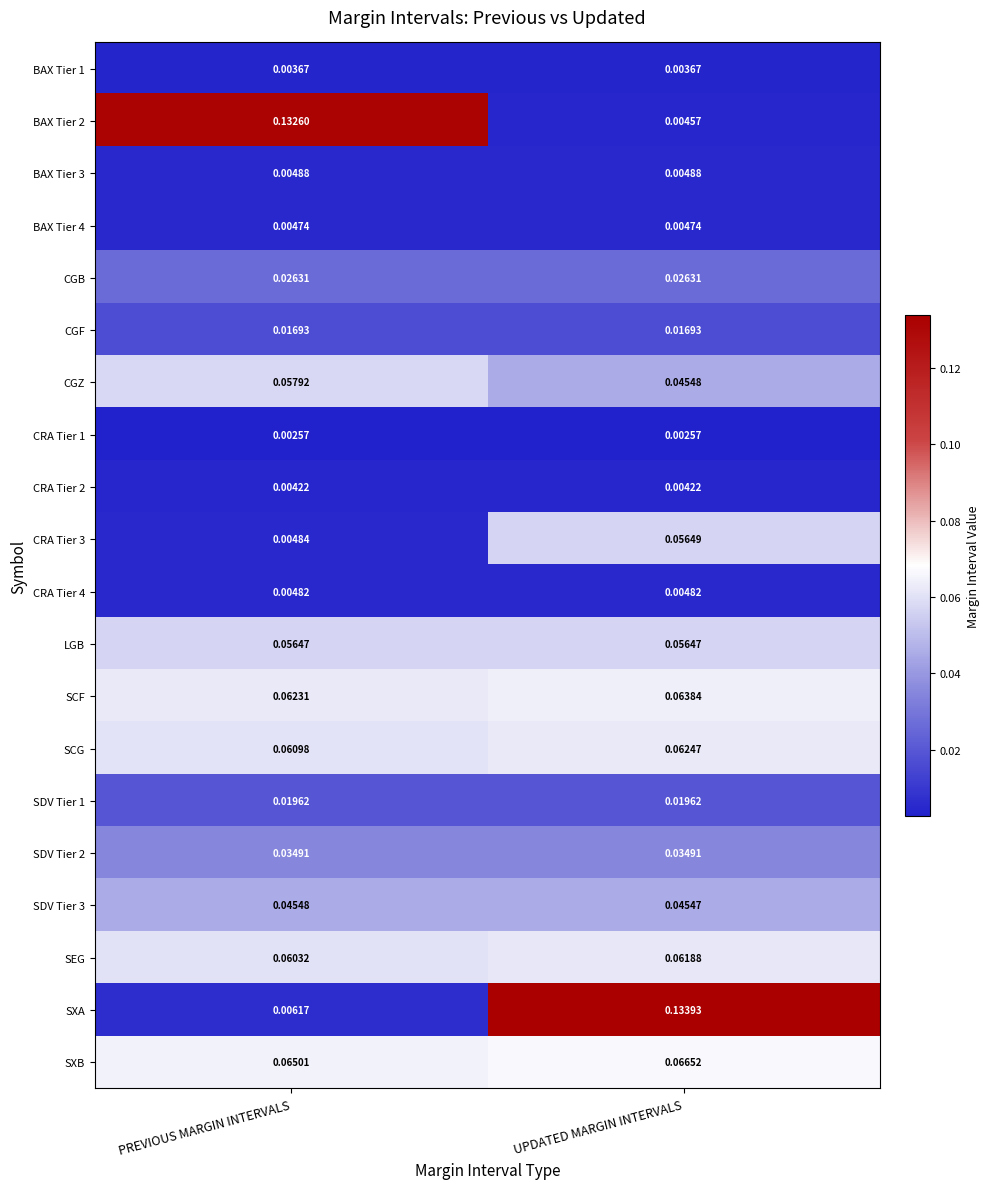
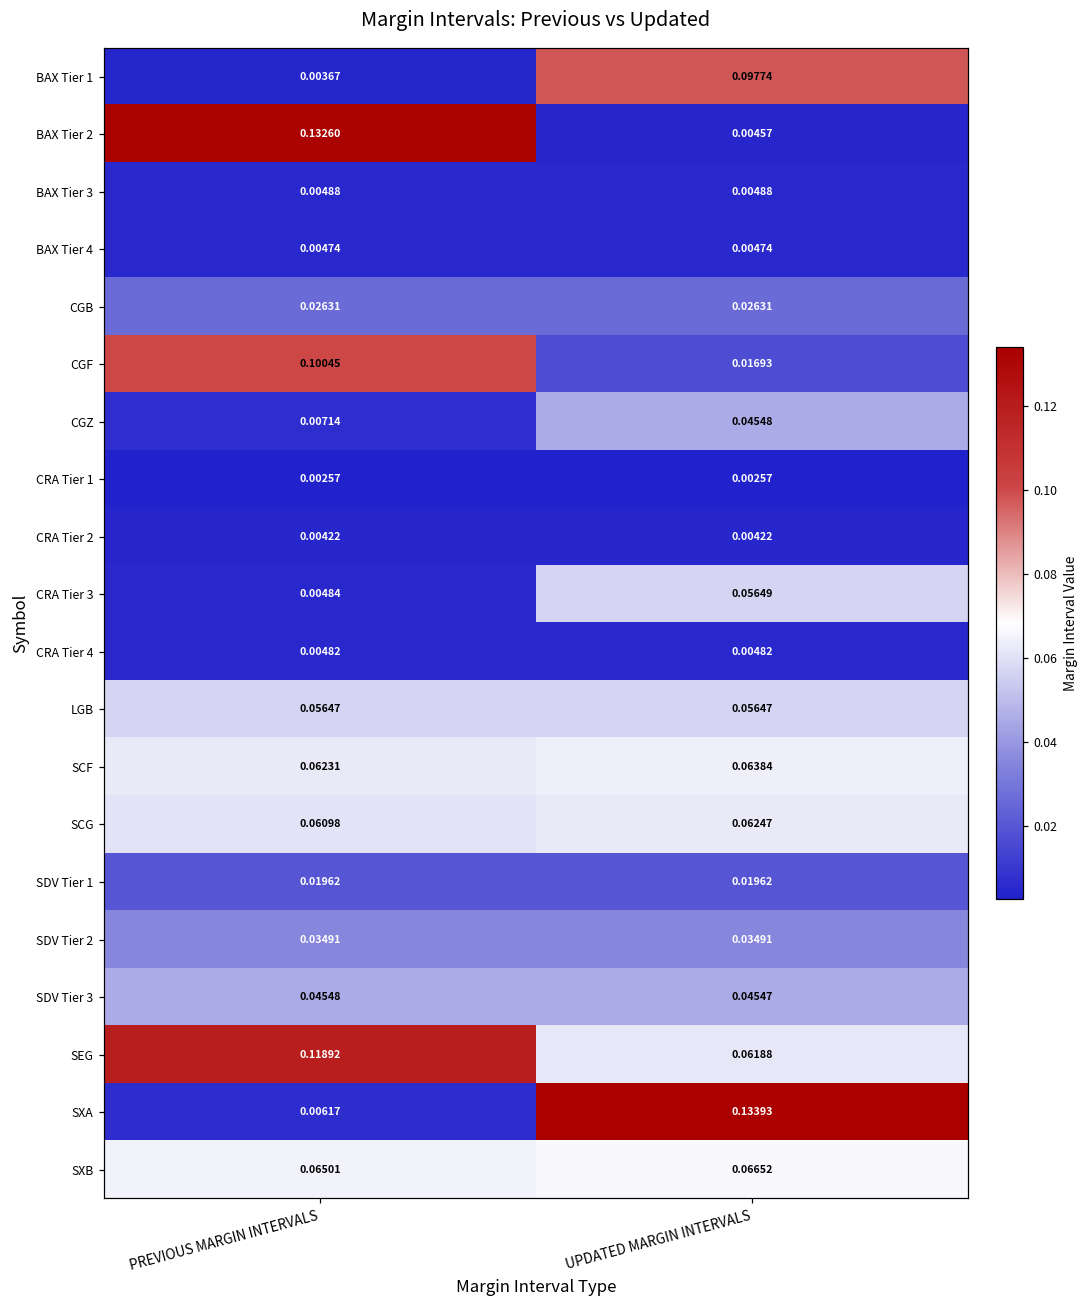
  {
    "BAX Tier 1": {
      "PREVIOUS MARGIN INTERVALS": 0.00367,
-     "UPDATED MARGIN INTERVALS": 0.00367
+     "UPDATED MARGIN INTERVALS": 0.09774
    },
    "BAX Tier 2": {
      "PREVIOUS MARGIN INTERVALS": 0.13260,
      "UPDATED MARGIN INTERVALS": 0.00457
    },
    "BAX Tier 3": {
      "PREVIOUS MARGIN INTERVALS": 0.00488,
      "UPDATED MARGIN INTERVALS": 0.00488
    },
    "BAX Tier 4": {
      "PREVIOUS MARGIN INTERVALS": 0.00474,
      "UPDATED MARGIN INTERVALS": 0.00474
    },
    "CGB": {
      "PREVIOUS MARGIN INTERVALS": 0.02631,
      "UPDATED MARGIN INTERVALS": 0.02631
    },
    "CGF": {
-     "PREVIOUS MARGIN INTERVALS": 0.01693,
+     "PREVIOUS MARGIN INTERVALS": 0.10045,
      "UPDATED MARGIN INTERVALS": 0.01693
    },
    "CGZ": {
-     "PREVIOUS MARGIN INTERVALS": 0.05792,
+     "PREVIOUS MARGIN INTERVALS": 0.00714,
      "UPDATED MARGIN INTERVALS": 0.04548
    },
    "CRA Tier 1": {
      "PREVIOUS MARGIN INTERVALS": 0.00257,
      "UPDATED MARGIN INTERVALS": 0.00257
    },
    "CRA Tier 2": {
      "PREVIOUS MARGIN INTERVALS": 0.00422,
      "UPDATED MARGIN INTERVALS": 0.00422
    },
    "CRA Tier 3": {
      "PREVIOUS MARGIN INTERVALS": 0.00484,
      "UPDATED MARGIN INTERVALS": 0.05649
    },
    "CRA Tier 4": {
      "PREVIOUS MARGIN INTERVALS": 0.00482,
      "UPDATED MARGIN INTERVALS": 0.00482
    },
    "LGB": {
      "PREVIOUS MARGIN INTERVALS": 0.05647,
      "UPDATED MARGIN INTERVALS": 0.05647
    },
    "SCF": {
      "PREVIOUS MARGIN INTERVALS": 0.06231,
      "UPDATED MARGIN INTERVALS": 0.06384
    },
    "SCG": {
      "PREVIOUS MARGIN INTERVALS": 0.06098,
      "UPDATED MARGIN INTERVALS": 0.06247
    },
    "SDV Tier 1": {
      "PREVIOUS MARGIN INTERVALS": 0.01962,
      "UPDATED MARGIN INTERVALS": 0.01962
    },
    "SDV Tier 2": {
      "PREVIOUS MARGIN INTERVALS": 0.03491,
      "UPDATED MARGIN INTERVALS": 0.03491
    },
    "SDV Tier 3": {
      "PREVIOUS MARGIN INTERVALS": 0.04548,
      "UPDATED MARGIN INTERVALS": 0.04547
    },
    "SEG": {
-     "PREVIOUS MARGIN INTERVALS": 0.06032,
+     "PREVIOUS MARGIN INTERVALS": 0.11892,
      "UPDATED MARGIN INTERVALS": 0.06188
    },
    "SXA": {
      "PREVIOUS MARGIN INTERVALS": 0.00617,
      "UPDATED MARGIN INTERVALS": 0.13393
    },
    "SXB": {
      "PREVIOUS MARGIN INTERVALS": 0.06501,
      "UPDATED MARGIN INTERVALS": 0.06652
    }
  }
